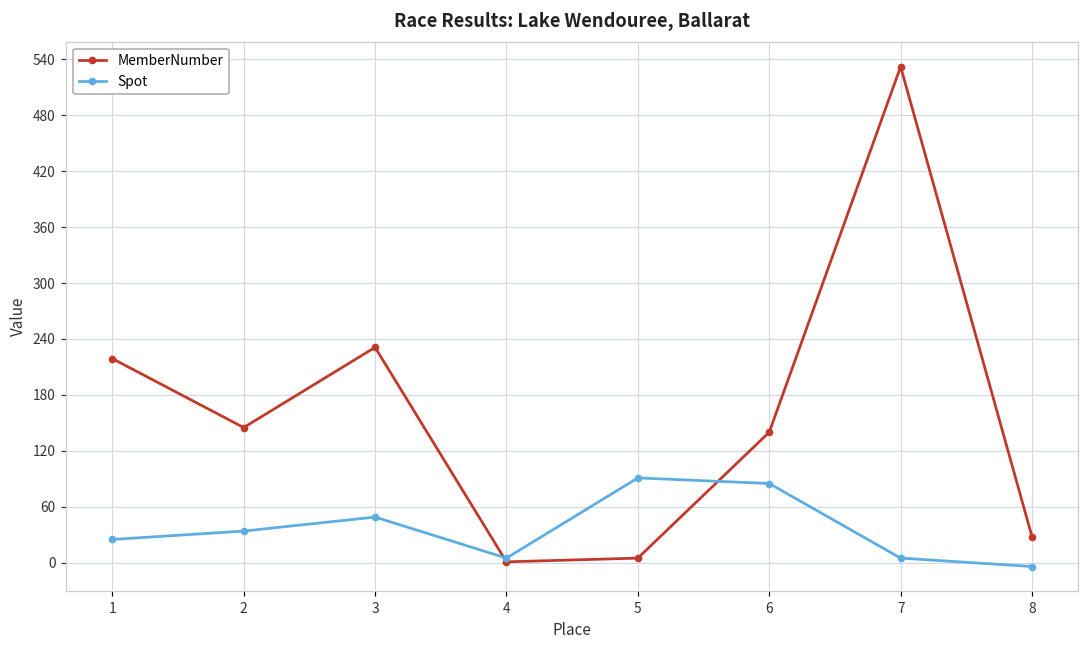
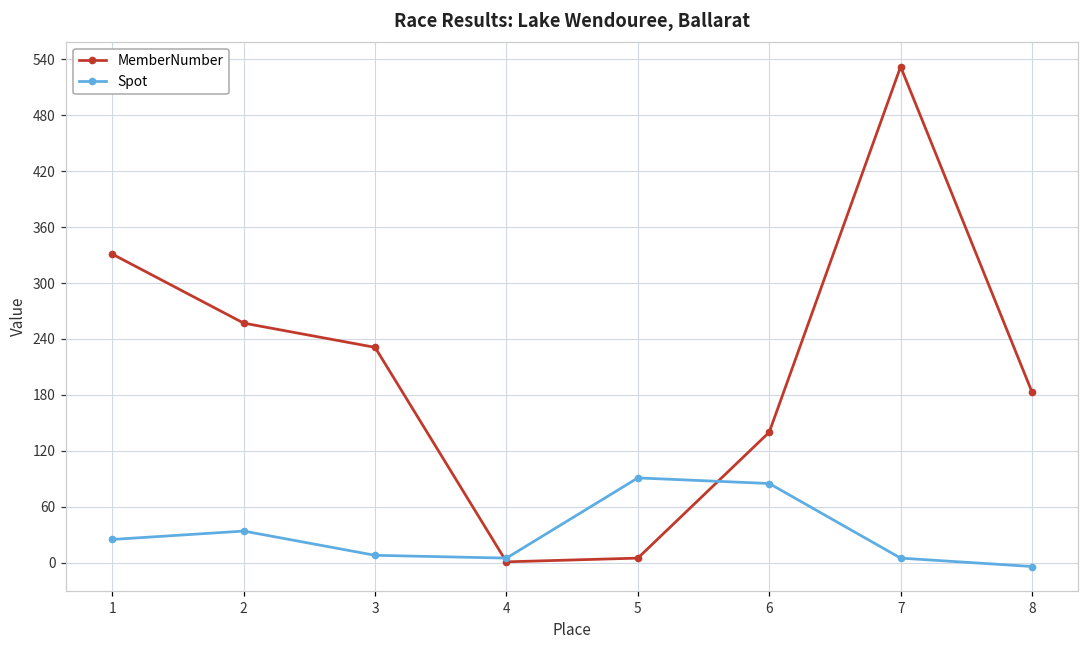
  {
    "MemberNumber": {
-     "1": 220,
-     "2": 150,
+     "1": 330,
+     "2": 260,
      "3": 230,
      "4": 0,
      "5": 10,
      "6": 140,
      "7": 530,
-     "8": 30
+     "8": 180
    },
    "Spot": {
      "1": 30,
      "2": 30,
-     "3": 50,
+     "3": 10,
      "4": 10,
      "5": 90,
      "6": 90,
      "7": 10,
      "8": 0
    }
  }
